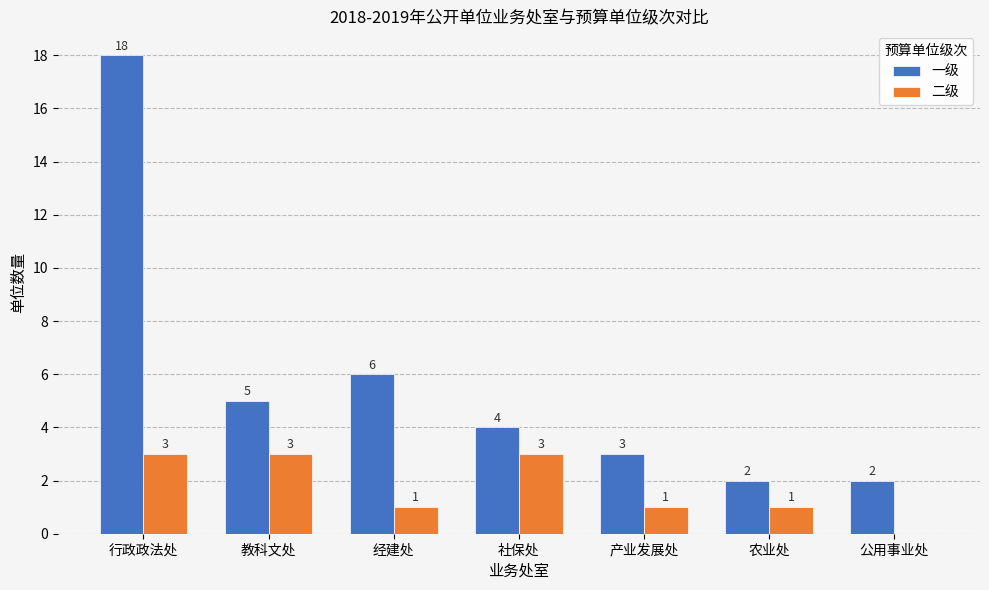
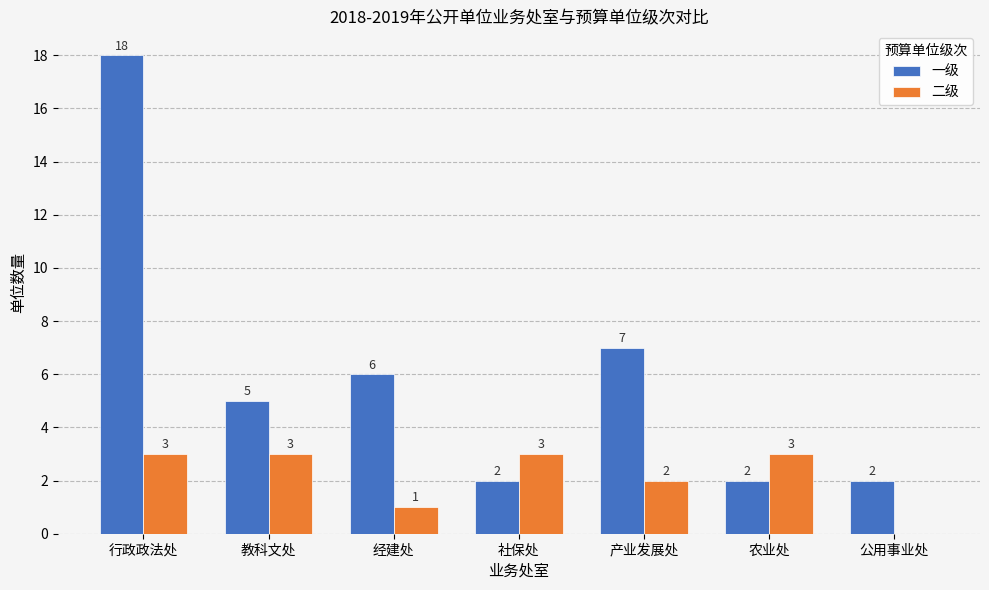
  {
    "一级": {
      "行政政法处": 18,
      "教科文处": 5,
      "经建处": 6,
-     "社保处": 4,
-     "产业发展处": 3,
+     "社保处": 2,
+     "产业发展处": 7,
      "农业处": 2,
      "公用事业处": 2
    },
    "二级": {
      "行政政法处": 3,
      "教科文处": 3,
      "经建处": 1,
      "社保处": 3,
-     "产业发展处": 1,
-     "农业处": 1
+     "产业发展处": 2,
+     "农业处": 3
    }
  }
